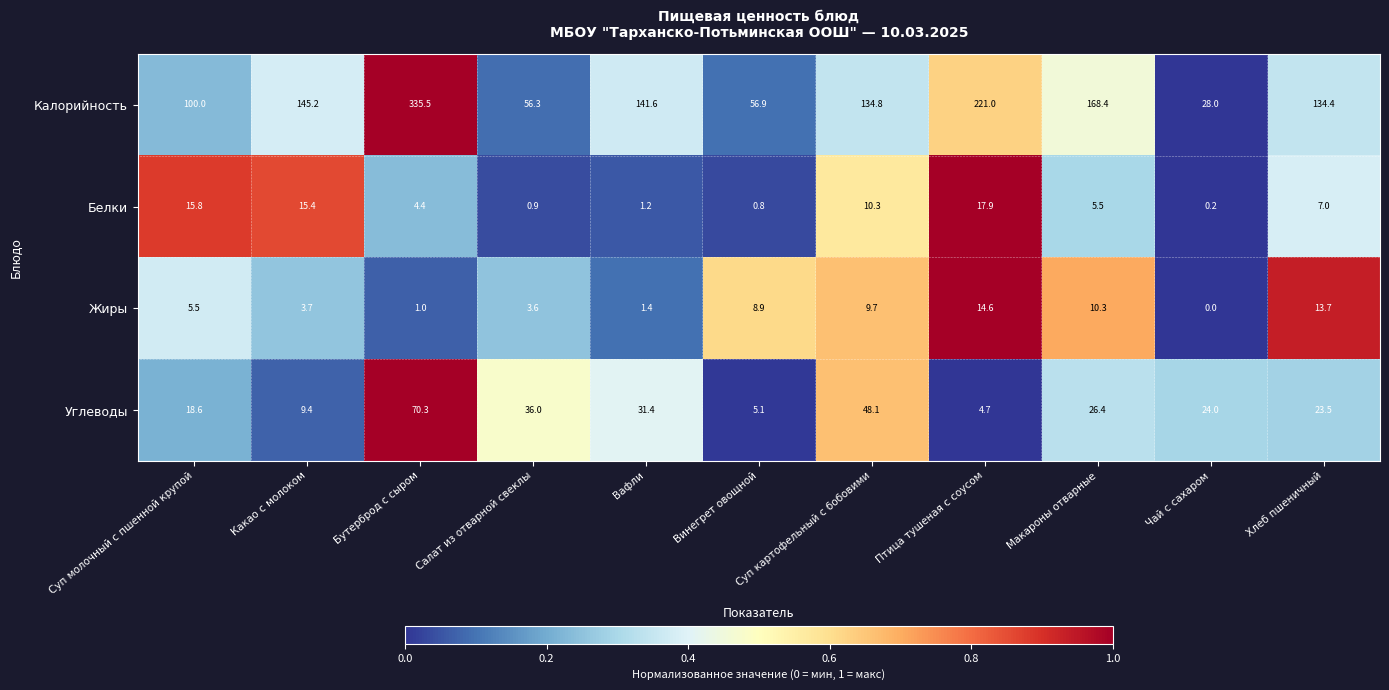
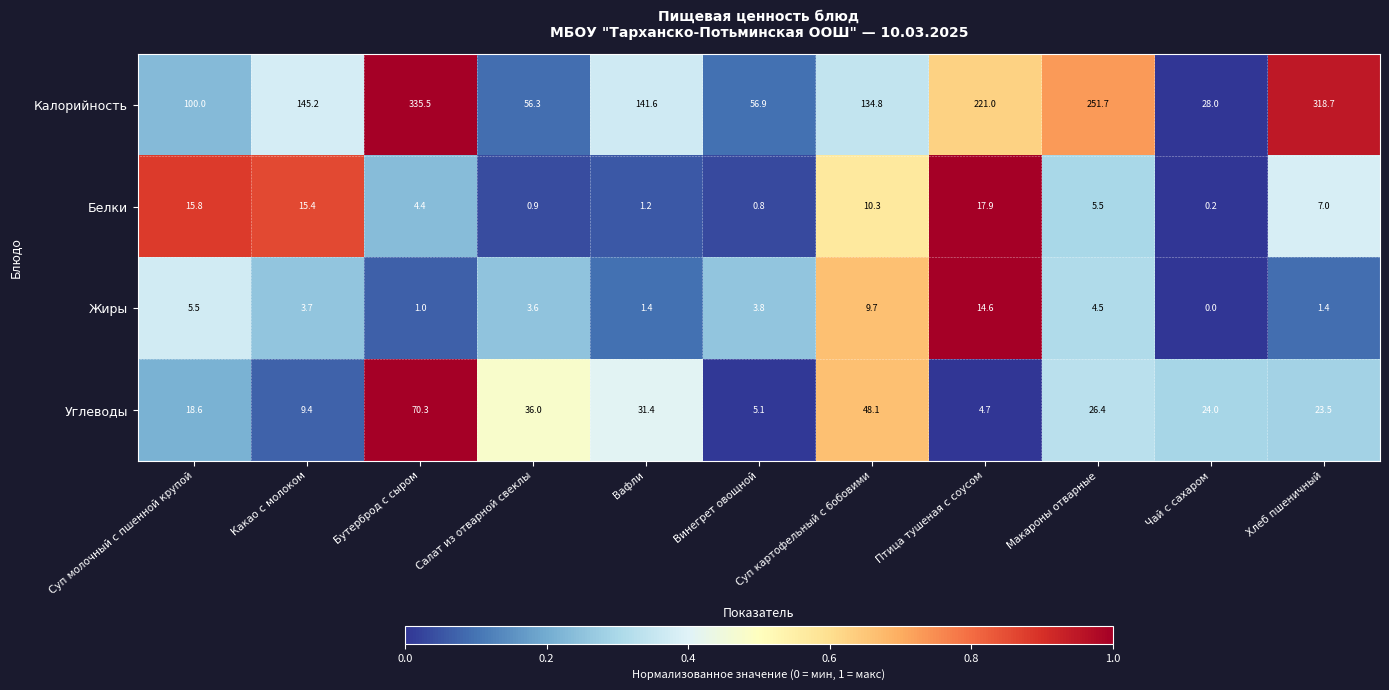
  {
    "Калорийность": {
      "Суп молочный с пшенной крупой": 100.0,
      "Какао с молоком": 145.2,
      "Бутерброд с сыром": 335.5,
      "Салат из отварной свеклы": 56.3,
      "Вафли": 141.6,
      "Винегрет овощной": 56.9,
      "Суп картофельный с бобовими": 134.8,
      "Птица тушеная с соусом": 221.0,
-     "Макароны отварные": 168.4,
+     "Макароны отварные": 251.7,
      "Чай с сахаром": 28.0,
-     "Хлеб пшеничный": 134.4
+     "Хлеб пшеничный": 318.7
    },
    "Белки": {
      "Суп молочный с пшенной крупой": 15.8,
      "Какао с молоком": 15.4,
      "Бутерброд с сыром": 4.4,
      "Салат из отварной свеклы": 0.9,
      "Вафли": 1.2,
      "Винегрет овощной": 0.8,
      "Суп картофельный с бобовими": 10.3,
      "Птица тушеная с соусом": 17.9,
      "Макароны отварные": 5.5,
      "Чай с сахаром": 0.2,
      "Хлеб пшеничный": 7.0
    },
    "Жиры": {
      "Суп молочный с пшенной крупой": 5.5,
      "Какао с молоком": 3.7,
      "Бутерброд с сыром": 1.0,
      "Салат из отварной свеклы": 3.6,
      "Вафли": 1.4,
-     "Винегрет овощной": 8.9,
+     "Винегрет овощной": 3.8,
      "Суп картофельный с бобовими": 9.7,
      "Птица тушеная с соусом": 14.6,
-     "Макароны отварные": 10.3,
+     "Макароны отварные": 4.5,
      "Чай с сахаром": 0.0,
-     "Хлеб пшеничный": 13.7
+     "Хлеб пшеничный": 1.4
    },
    "Углеводы": {
      "Суп молочный с пшенной крупой": 18.6,
      "Какао с молоком": 9.4,
      "Бутерброд с сыром": 70.3,
      "Салат из отварной свеклы": 36.0,
      "Вафли": 31.4,
      "Винегрет овощной": 5.1,
      "Суп картофельный с бобовими": 48.1,
      "Птица тушеная с соусом": 4.7,
      "Макароны отварные": 26.4,
      "Чай с сахаром": 24.0,
      "Хлеб пшеничный": 23.5
    }
  }
